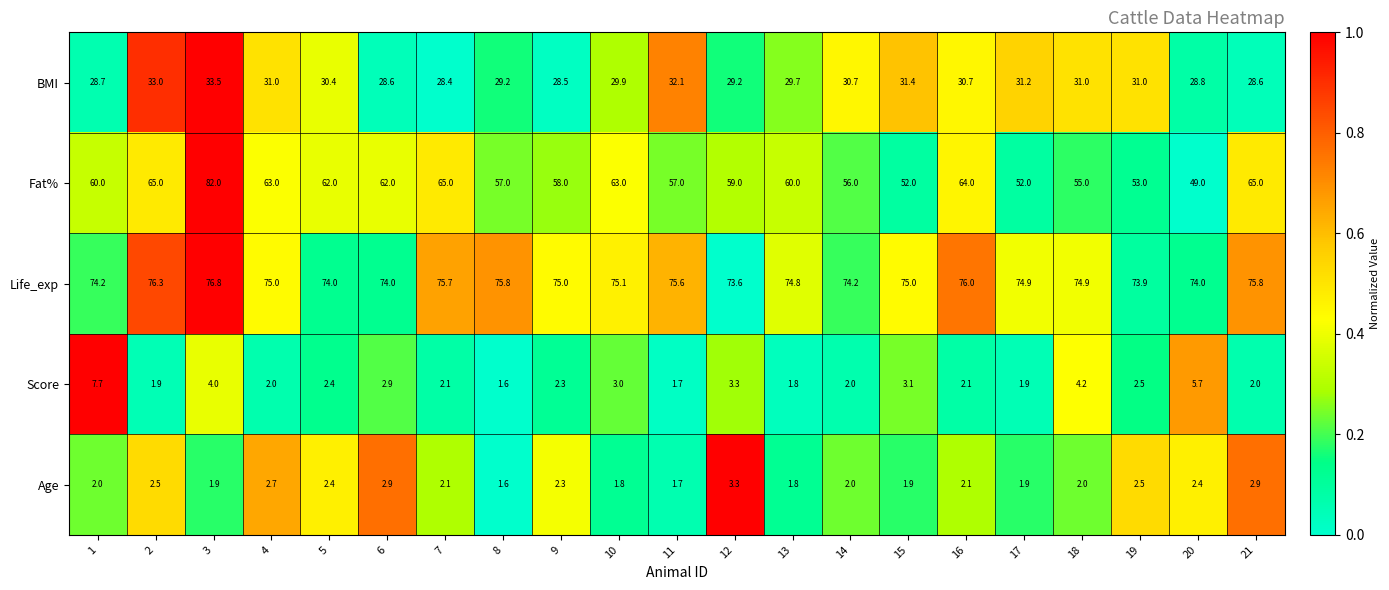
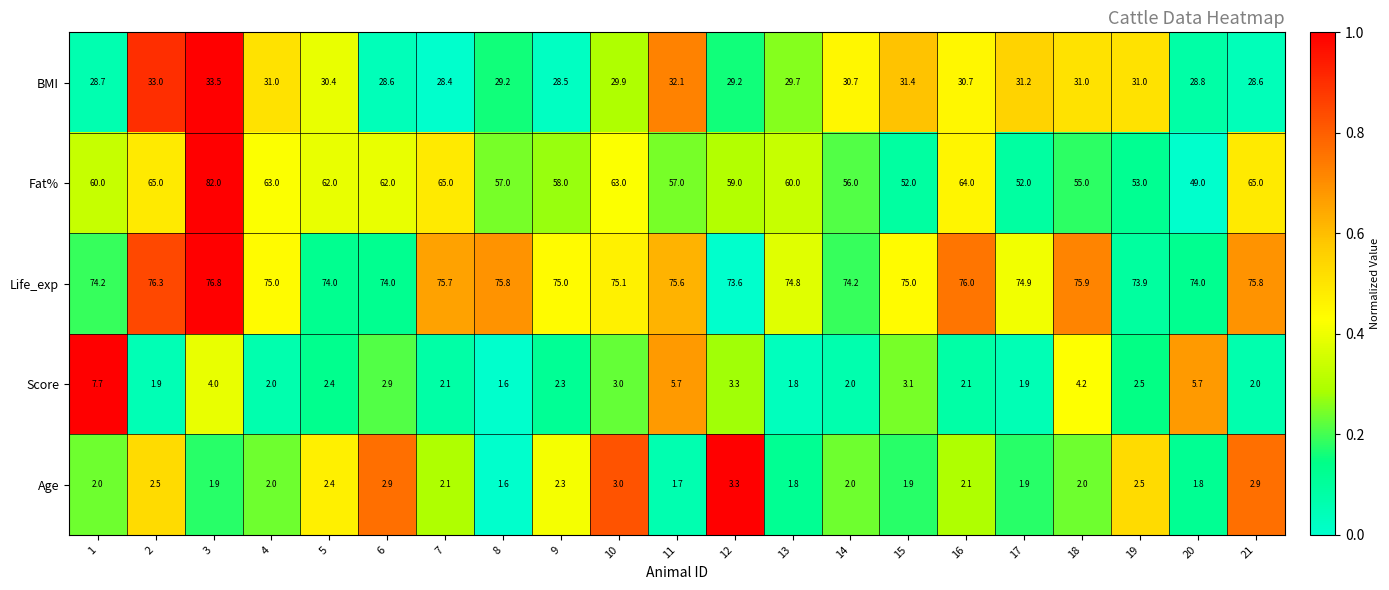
  {
    "BMI": {
      "1": 28.7,
      "2": 33.0,
      "3": 33.5,
      "4": 31.0,
      "5": 30.4,
      "6": 28.6,
      "7": 28.4,
      "8": 29.2,
      "9": 28.5,
      "10": 29.9,
      "11": 32.1,
      "12": 29.2,
      "13": 29.7,
      "14": 30.7,
      "15": 31.4,
      "16": 30.7,
      "17": 31.2,
      "18": 31.0,
      "19": 31.0,
      "20": 28.8,
      "21": 28.6
    },
    "Fat%": {
      "1": 60.0,
      "2": 65.0,
      "3": 82.0,
      "4": 63.0,
      "5": 62.0,
      "6": 62.0,
      "7": 65.0,
      "8": 57.0,
      "9": 58.0,
      "10": 63.0,
      "11": 57.0,
      "12": 59.0,
      "13": 60.0,
      "14": 56.0,
      "15": 52.0,
      "16": 64.0,
      "17": 52.0,
      "18": 55.0,
      "19": 53.0,
      "20": 49.0,
      "21": 65.0
    },
    "Life_exp": {
      "1": 74.2,
      "2": 76.3,
      "3": 76.8,
      "4": 75.0,
      "5": 74.0,
      "6": 74.0,
      "7": 75.7,
      "8": 75.8,
      "9": 75.0,
      "10": 75.1,
      "11": 75.6,
      "12": 73.6,
      "13": 74.8,
      "14": 74.2,
      "15": 75.0,
      "16": 76.0,
      "17": 74.9,
-     "18": 74.9,
+     "18": 75.9,
      "19": 73.9,
      "20": 74.0,
      "21": 75.8
    },
    "Score": {
      "1": 7.7,
      "2": 1.9,
      "3": 4.0,
      "4": 2.0,
      "5": 2.4,
      "6": 2.9,
      "7": 2.1,
      "8": 1.6,
      "9": 2.3,
      "10": 3.0,
-     "11": 1.7,
+     "11": 5.7,
      "12": 3.3,
      "13": 1.8,
      "14": 2.0,
      "15": 3.1,
      "16": 2.1,
      "17": 1.9,
      "18": 4.2,
      "19": 2.5,
      "20": 5.7,
      "21": 2.0
    },
    "Age": {
      "1": 2.0,
      "2": 2.5,
      "3": 1.9,
-     "4": 2.7,
+     "4": 2.0,
      "5": 2.4,
      "6": 2.9,
      "7": 2.1,
      "8": 1.6,
      "9": 2.3,
-     "10": 1.8,
+     "10": 3.0,
      "11": 1.7,
      "12": 3.3,
      "13": 1.8,
      "14": 2.0,
      "15": 1.9,
      "16": 2.1,
      "17": 1.9,
      "18": 2.0,
      "19": 2.5,
-     "20": 2.4,
+     "20": 1.8,
      "21": 2.9
    }
  }
